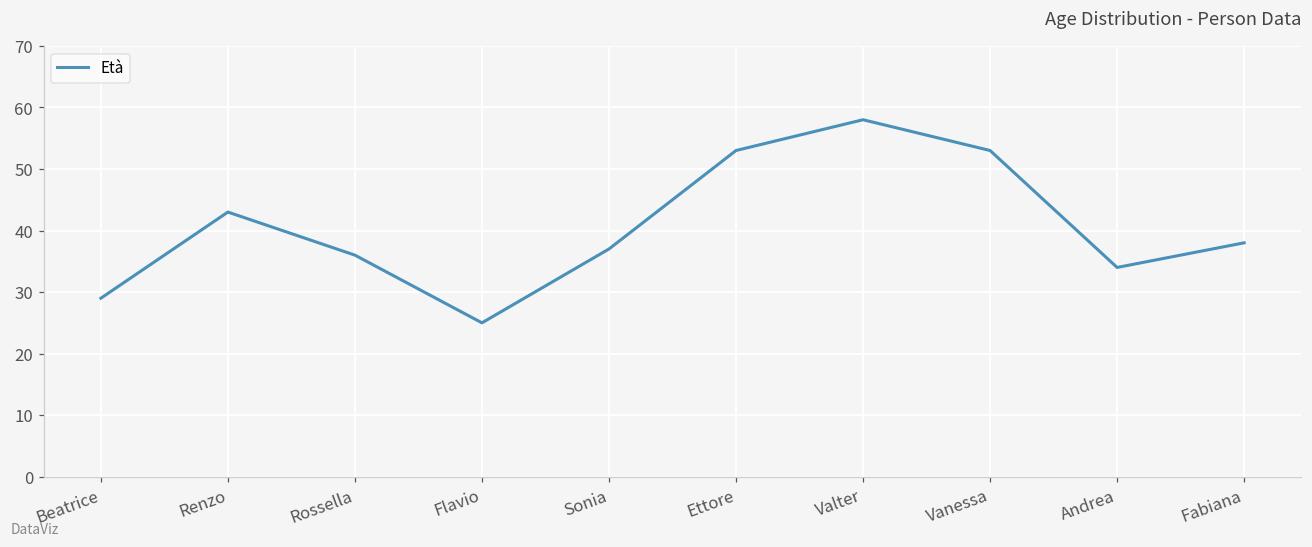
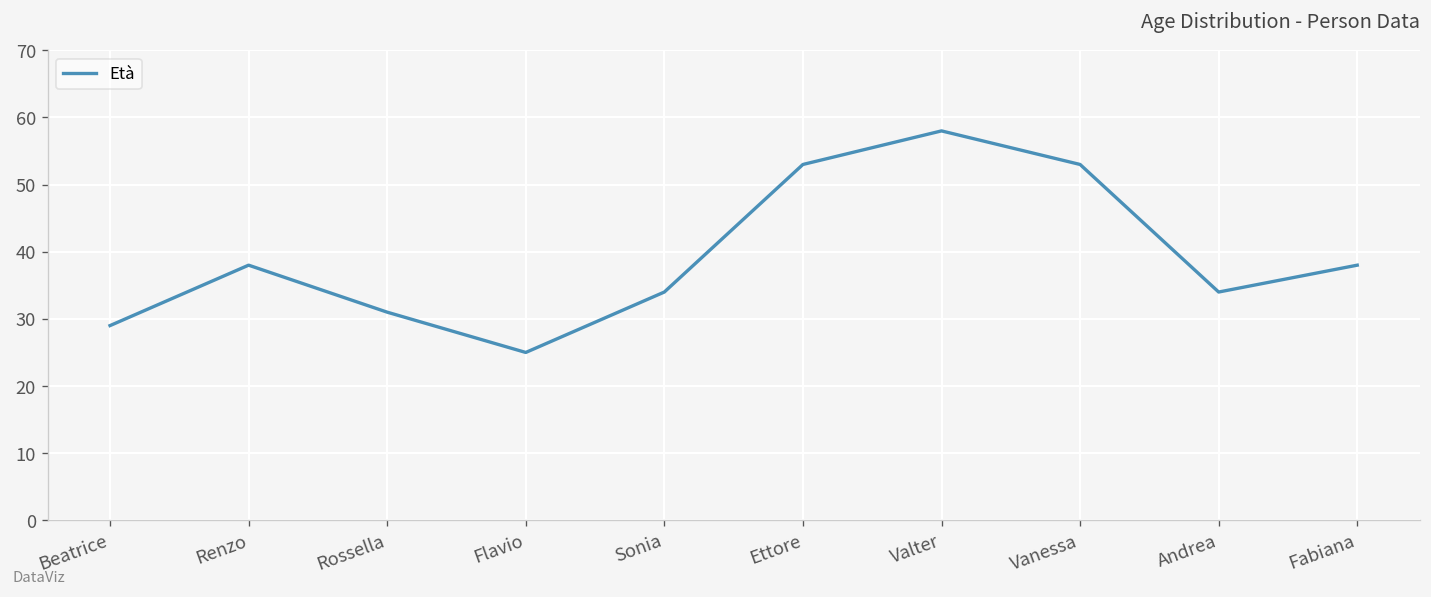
  {
    "Beatrice": 29,
-   "Renzo": 43,
-   "Rossella": 36,
+   "Renzo": 38,
+   "Rossella": 31,
    "Flavio": 25,
-   "Sonia": 37,
+   "Sonia": 34,
    "Ettore": 53,
    "Valter": 58,
    "Vanessa": 53,
    "Andrea": 34,
    "Fabiana": 38
  }
